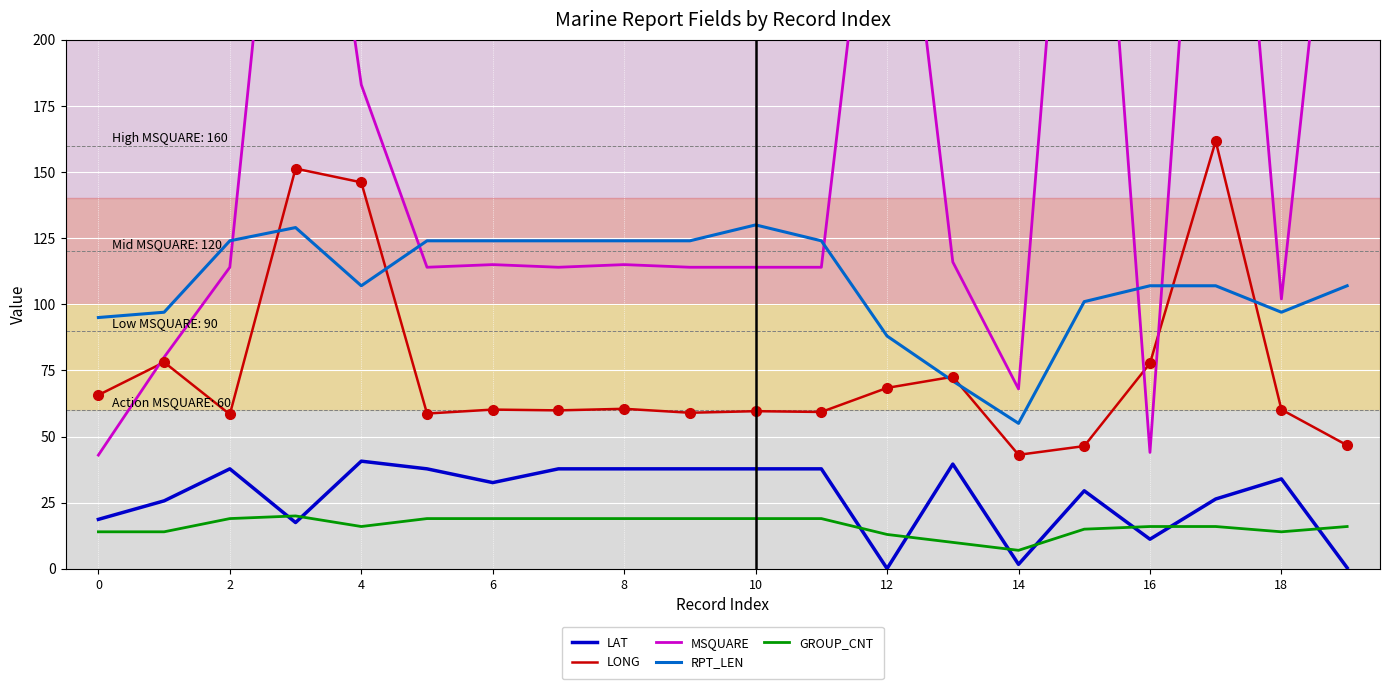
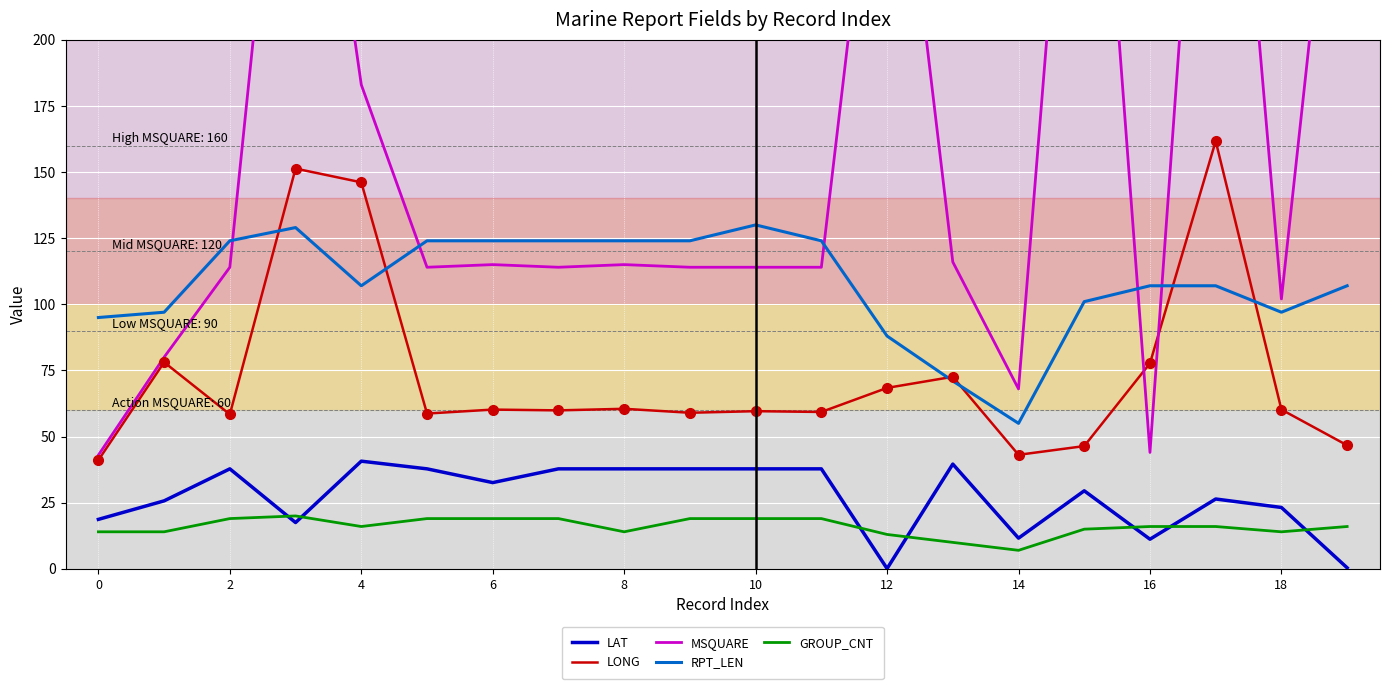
  {
    "LAT": {
      "0": 19,
      "2": 38,
      "4": 41,
      "6": 33,
      "8": 38,
      "10": 38,
      "12": 0,
-     "14": 2,
+     "14": 12,
      "16": 11,
-     "18": 34
+     "18": 23
    },
    "LONG": {
-     "0": 66,
+     "0": 41,
      "4": 146,
      "6": 60,
      "8": 61,
      "10": 60,
      "12": 68,
      "14": 43,
      "16": 78,
      "18": 60
    },
    "MSQUARE": {
      "0": 43,
      "2": 114,
      "4": 183,
      "6": 115,
      "8": 115,
      "10": 114,
      "14": 68,
      "16": 44,
      "18": 102
    },
    "RPT_LEN": {
      "0": 95,
      "4": 107,
      "6": 124,
      "8": 124,
      "10": 130,
      "12": 88,
      "14": 55,
      "16": 107,
      "18": 97
    },
    "GROUP_CNT": {
      "0": 14,
      "2": 19,
      "4": 16,
      "6": 19,
-     "8": 19,
+     "8": 14,
      "10": 19,
      "12": 13,
      "14": 7,
      "16": 16,
      "18": 14
    }
  }
